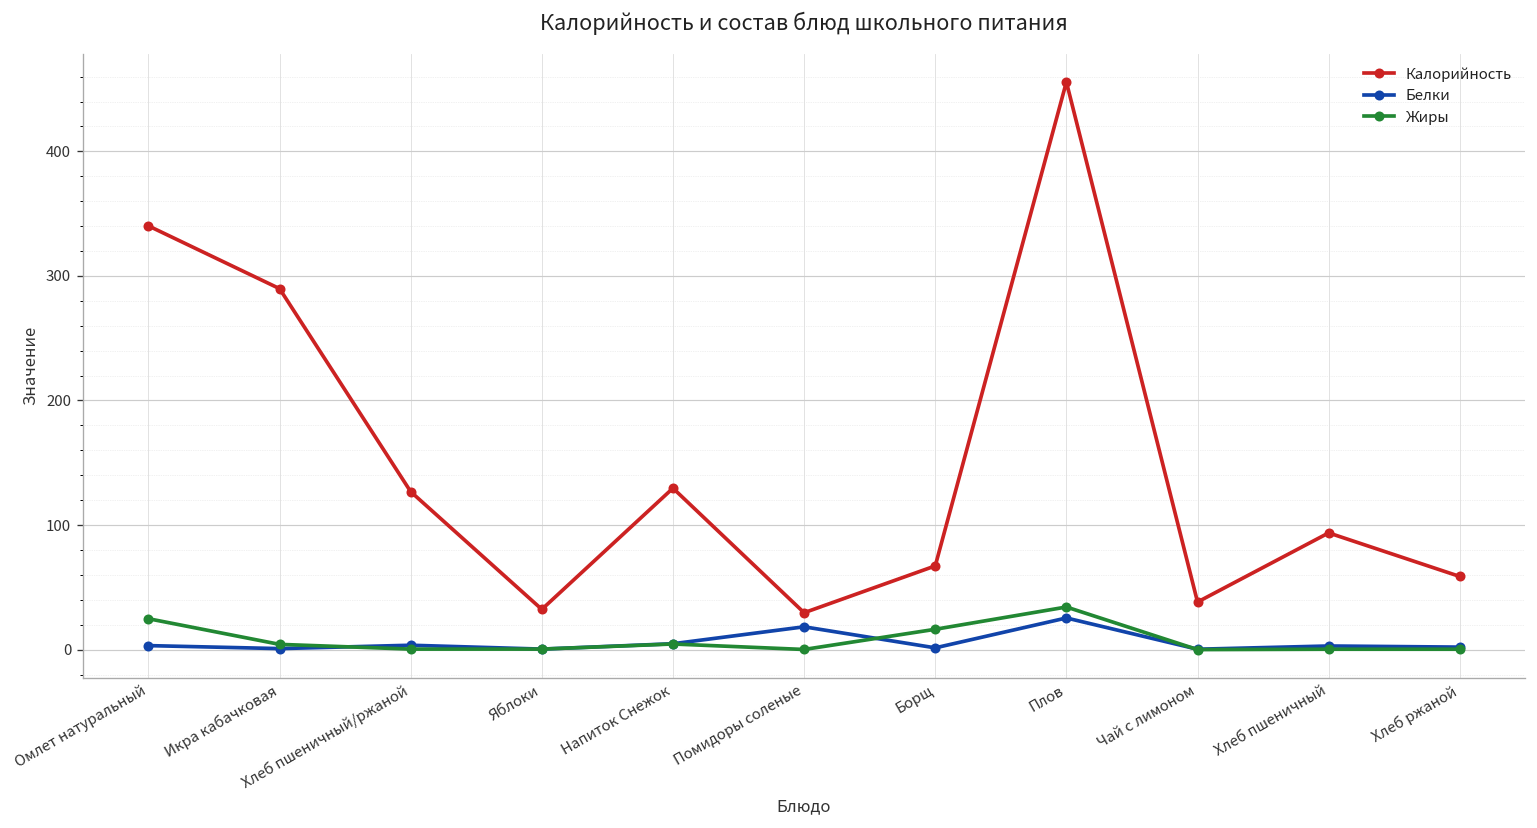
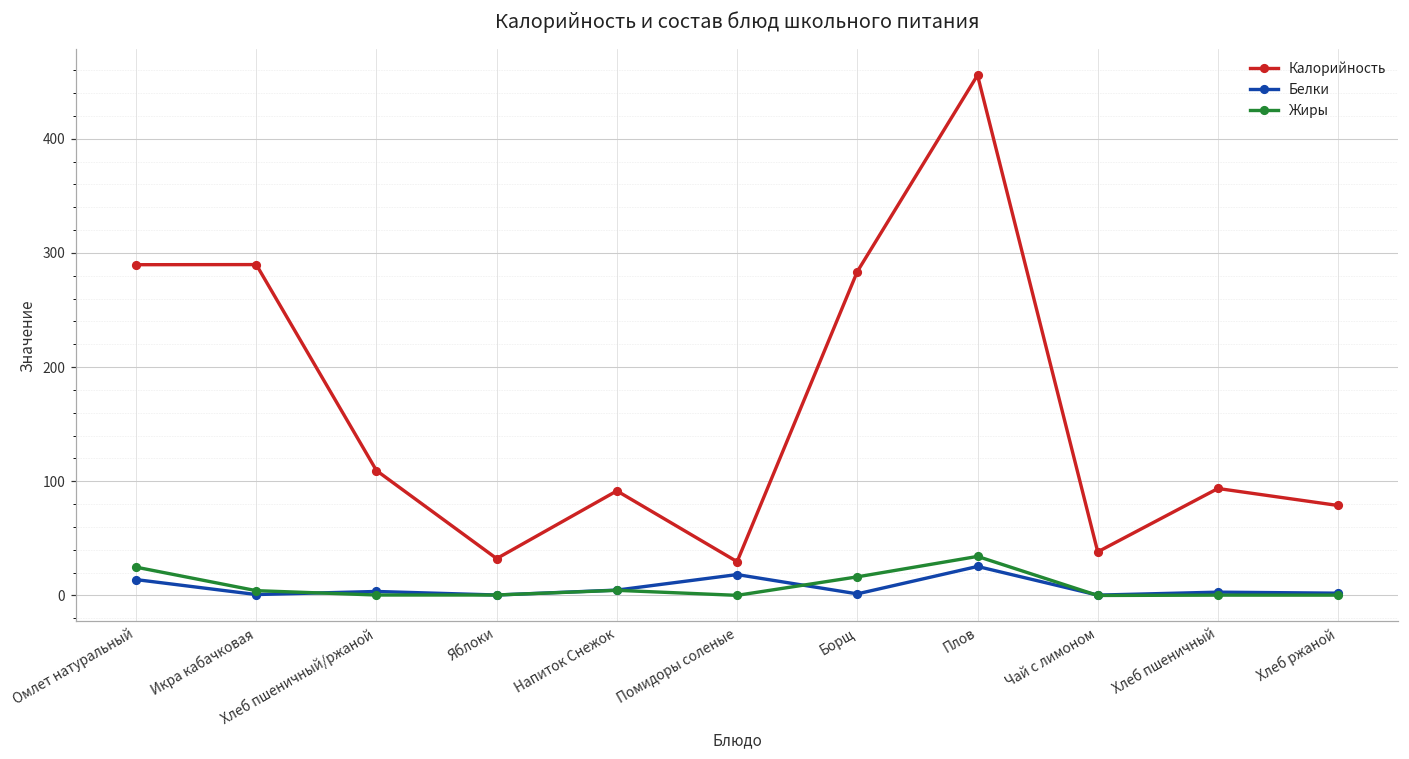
  {
    "Калорийность": {
-     "Омлет натуральный": 340,
+     "Омлет натуральный": 290,
      "Икра кабачковая": 290,
-     "Хлеб пшеничный/ржаной": 127,
+     "Хлеб пшеничный/ржаной": 109,
      "Яблоки": 32,
-     "Напиток Снежок": 130,
+     "Напиток Снежок": 92,
      "Помидоры соленые": 30,
-     "Борщ": 67,
+     "Борщ": 284,
      "Плов": 456,
      "Чай с лимоном": 38,
      "Хлеб пшеничный": 94,
-     "Хлеб ржаной": 59
+     "Хлеб ржаной": 79
    },
    "Белки": {
-     "Омлет натуральный": 3,
+     "Омлет натуральный": 14,
      "Икра кабачковая": 1,
      "Хлеб пшеничный/ржаной": 4,
      "Помидоры соленые": 18,
      "Борщ": 1,
      "Плов": 25,
      "Хлеб пшеничный": 3
    },
    "Жиры": {
      "Омлет натуральный": 25,
      "Икра кабачковая": 4,
      "Хлеб пшеничный/ржаной": 0,
      "Помидоры соленые": 0,
      "Борщ": 16,
      "Плов": 34,
      "Хлеб пшеничный": 0
    }
  }
